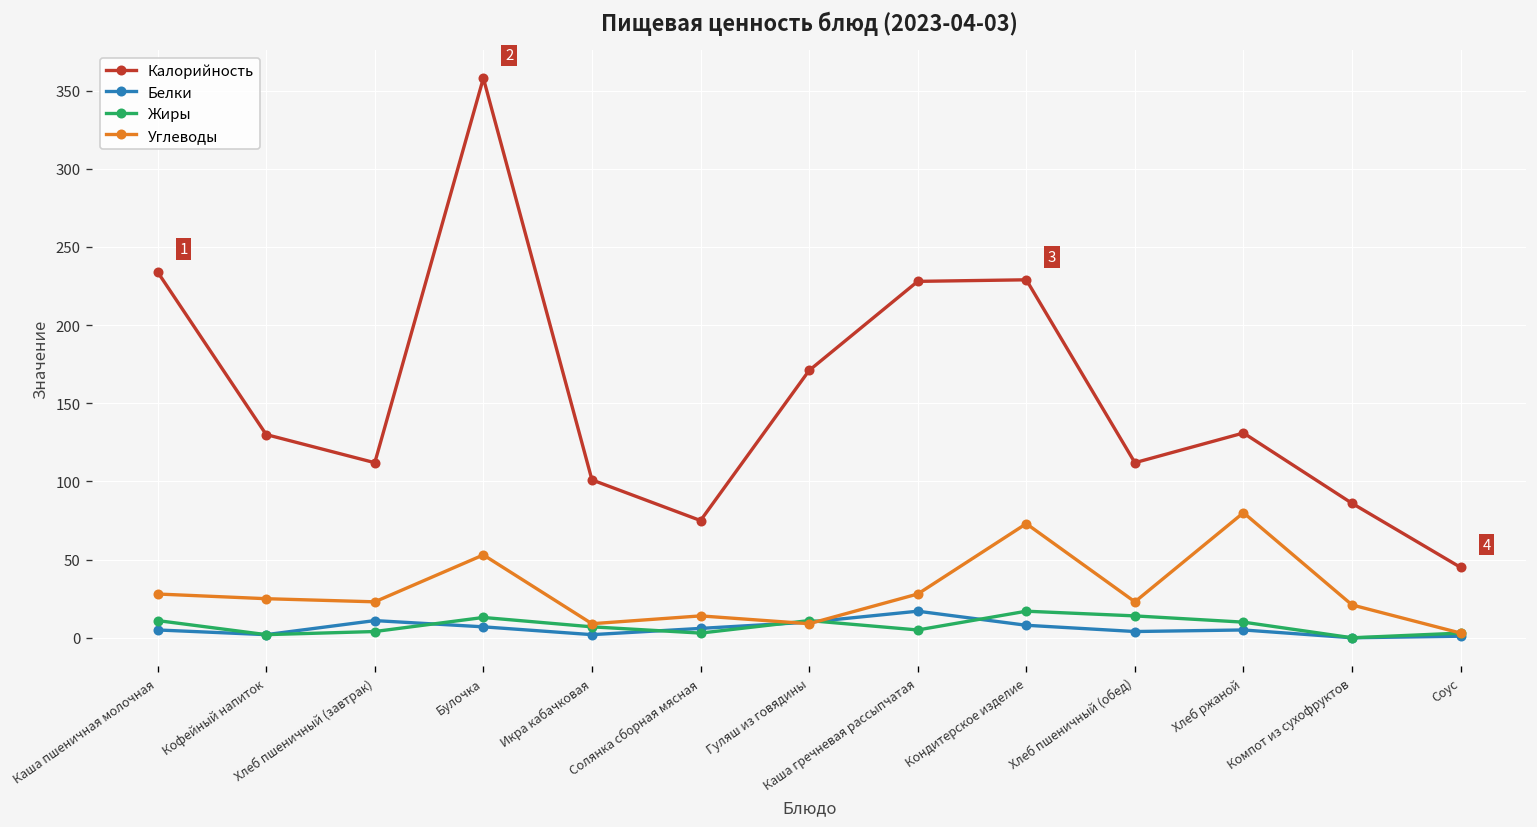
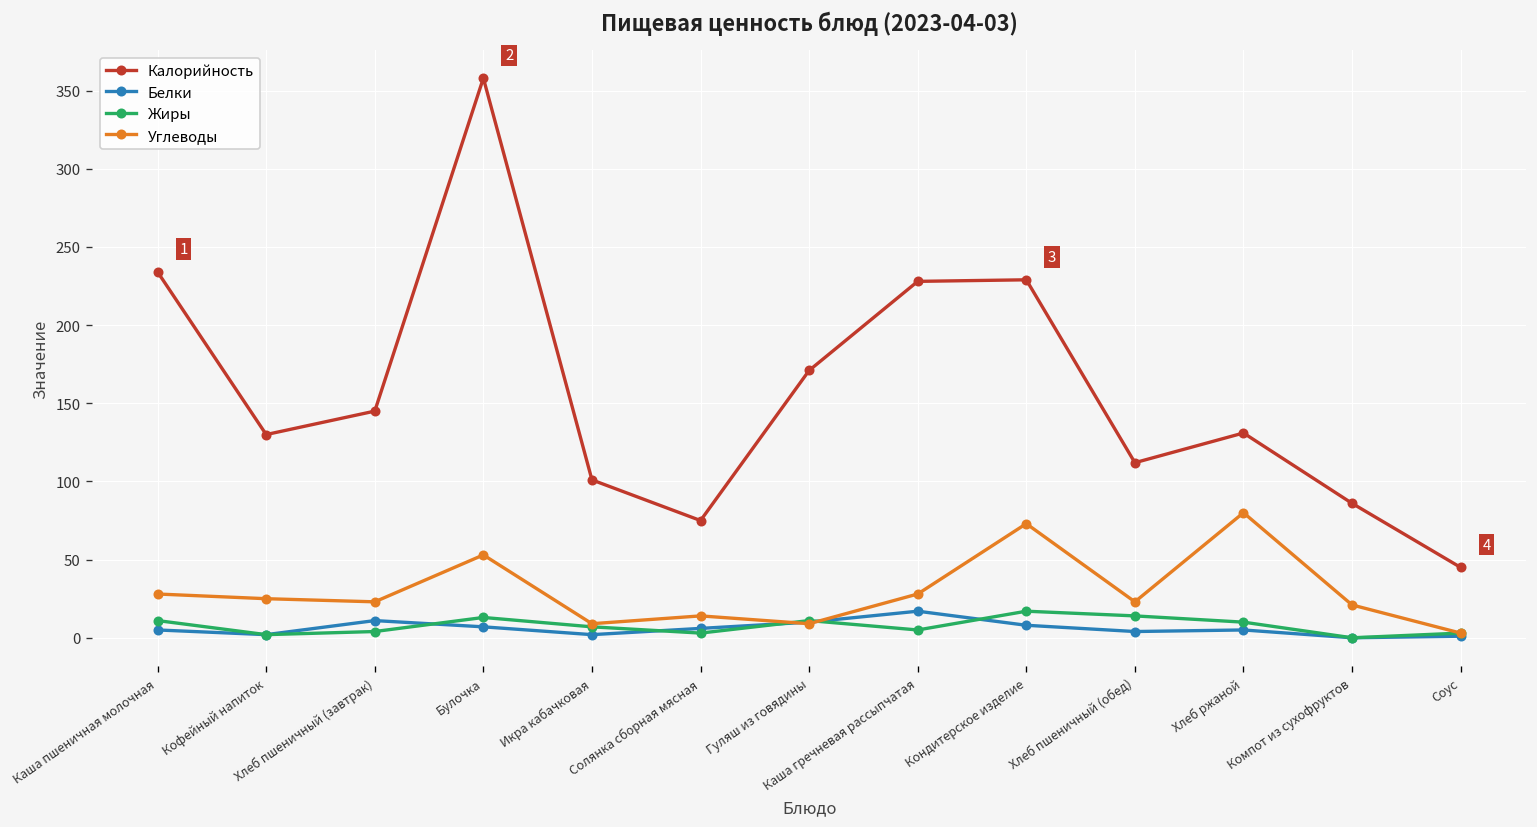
  {
    "Калорийность": {
      "Кофейный напиток": 130,
-     "Хлеб пшеничный (завтрак)": 112,
+     "Хлеб пшеничный (завтрак)": 145,
      "Икра кабачковая": 101,
      "Солянка сборная мясная": 75,
      "Гуляш из говядины": 171,
      "Каша гречневая рассыпчатая": 228,
      "Хлеб пшеничный (обед)": 112,
      "Хлеб ржаной": 131,
      "Компот из сухофруктов": 86
    },
    "Белки": {
      "Каша пшеничная молочная": 5,
      "Хлеб пшеничный (завтрак)": 11,
      "Булочка": 7,
      "Икра кабачковая": 2,
      "Солянка сборная мясная": 6,
      "Каша гречневая рассыпчатая": 17,
      "Кондитерское изделие": 8,
      "Хлеб пшеничный (обед)": 4,
      "Хлеб ржаной": 5,
      "Соус": 1
    },
    "Жиры": {
      "Каша пшеничная молочная": 11,
      "Хлеб пшеничный (завтрак)": 4,
      "Булочка": 13,
      "Икра кабачковая": 7,
      "Солянка сборная мясная": 3,
      "Каша гречневая рассыпчатая": 5,
      "Кондитерское изделие": 17,
      "Хлеб пшеничный (обед)": 14,
      "Хлеб ржаной": 10
    },
    "Углеводы": {
      "Каша пшеничная молочная": 28,
      "Кофейный напиток": 25,
      "Хлеб пшеничный (завтрак)": 23,
      "Булочка": 53,
      "Икра кабачковая": 9,
      "Солянка сборная мясная": 14,
      "Каша гречневая рассыпчатая": 28,
      "Кондитерское изделие": 73,
      "Хлеб пшеничный (обед)": 23,
      "Хлеб ржаной": 80,
      "Компот из сухофруктов": 21
    }
  }
